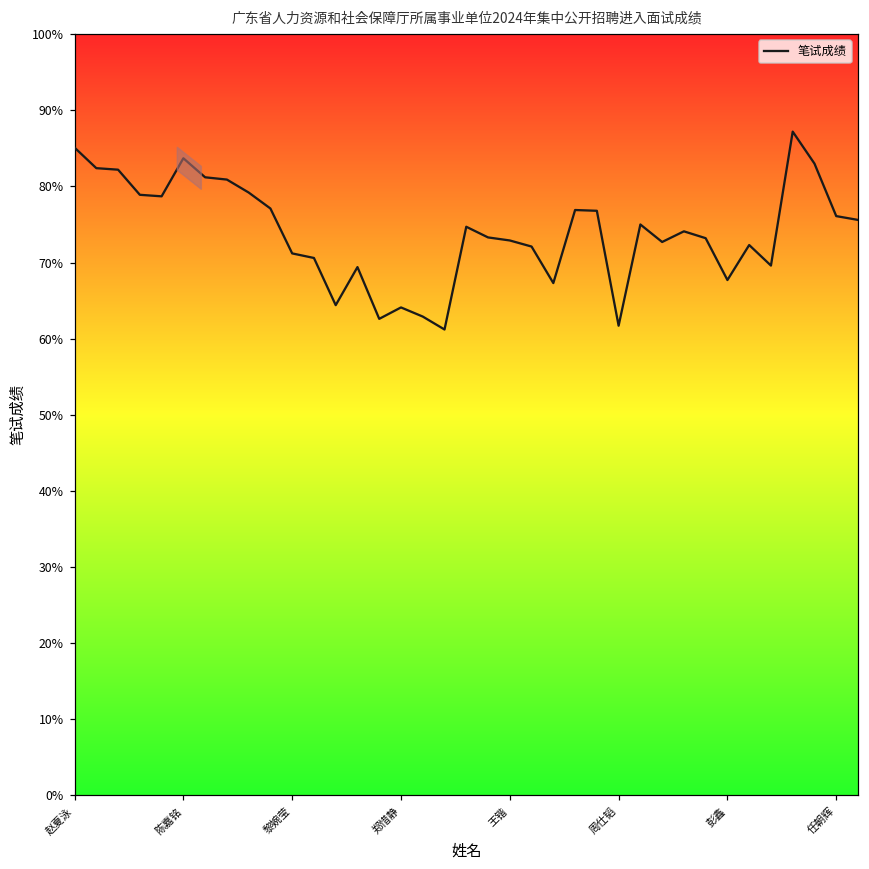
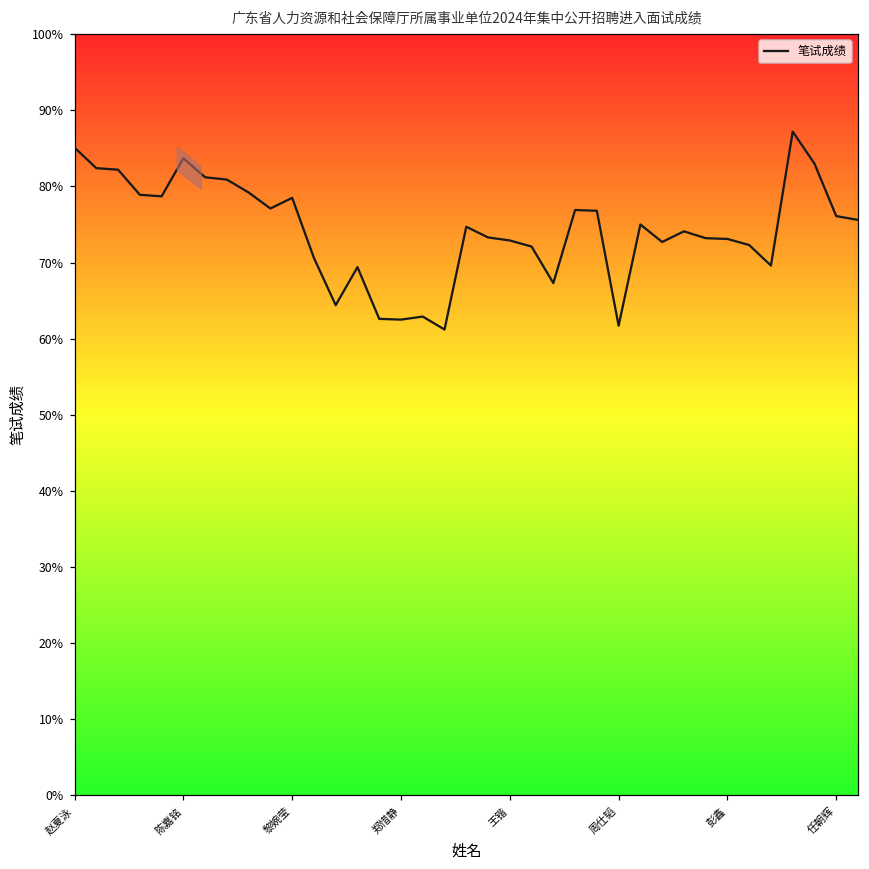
  {
    "笔试成绩": {
      "赵夏泳": "85%",
      "陈嘉铭": "84%",
-     "黎婉莹": "71%",
-     "郑惜静": "64%",
+     "黎婉莹": "79%",
+     "郑惜静": "63%",
      "王锴": "73%",
      "周仕韬": "62%",
-     "彭鑫": "68%",
+     "彭鑫": "73%",
      "任朝辉": "76%"
    }
  }
